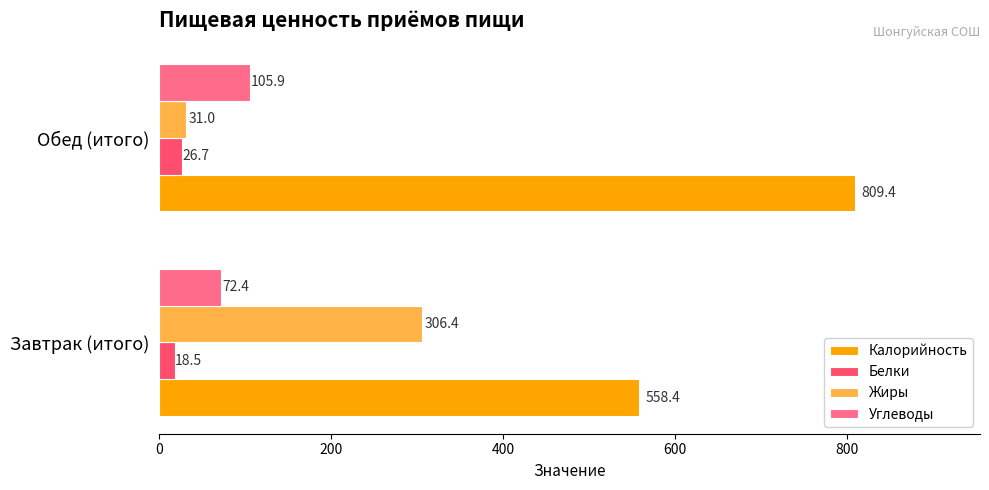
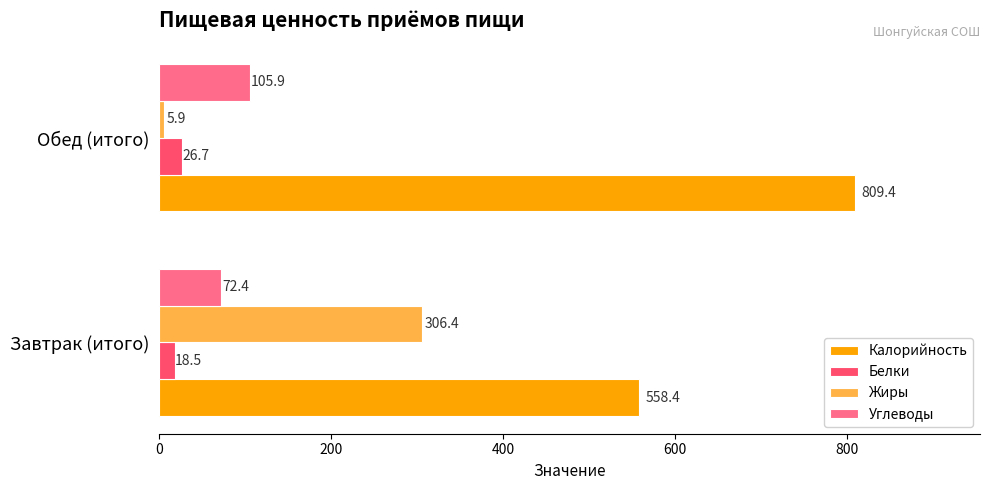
  {
    "Калорийность": {
      "Обед (итого)": 809.4,
      "Завтрак (итого)": 558.4
    },
    "Жиры": {
-     "Обед (итого)": 31.0,
+     "Обед (итого)": 5.9,
      "Завтрак (итого)": 306.4
    }
  }
